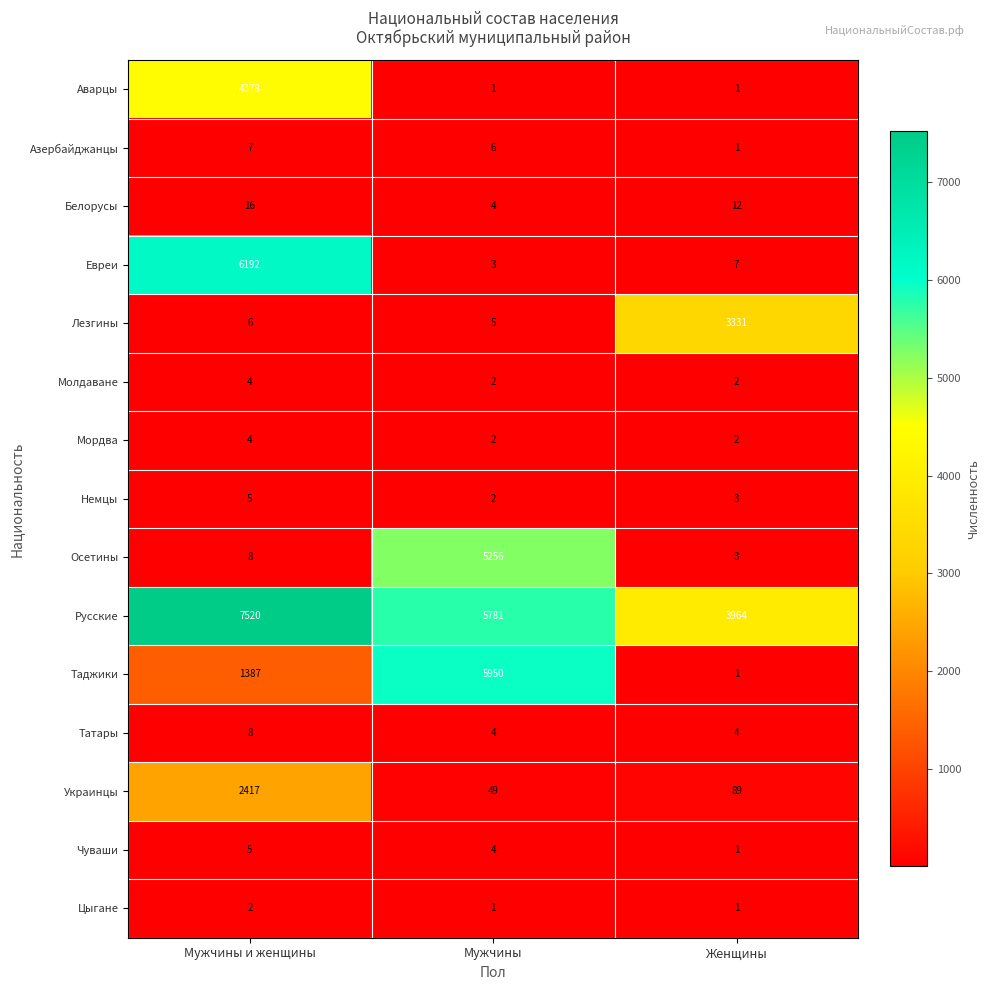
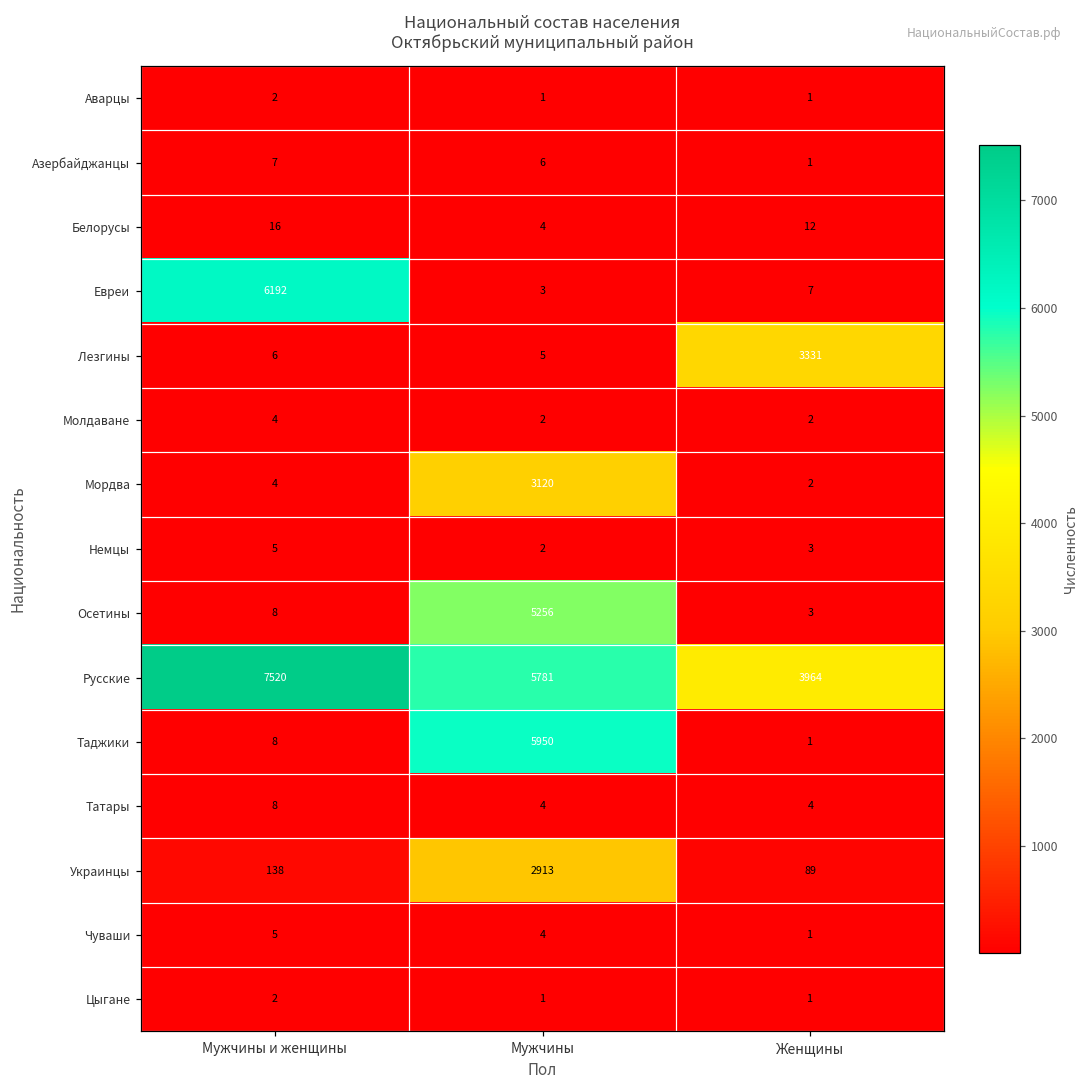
  {
    "Аварцы": {
-     "Мужчины и женщины": 4378,
+     "Мужчины и женщины": 2,
      "Мужчины": 1,
      "Женщины": 1
    },
    "Азербайджанцы": {
      "Мужчины и женщины": 7,
      "Мужчины": 6,
      "Женщины": 1
    },
    "Белорусы": {
      "Мужчины и женщины": 16,
      "Мужчины": 4,
      "Женщины": 12
    },
    "Евреи": {
      "Мужчины и женщины": 6192,
      "Мужчины": 3,
      "Женщины": 7
    },
    "Лезгины": {
      "Мужчины и женщины": 6,
      "Мужчины": 5,
      "Женщины": 3331
    },
    "Молдаване": {
      "Мужчины и женщины": 4,
      "Мужчины": 2,
      "Женщины": 2
    },
    "Мордва": {
      "Мужчины и женщины": 4,
-     "Мужчины": 2,
+     "Мужчины": 3120,
      "Женщины": 2
    },
    "Немцы": {
      "Мужчины и женщины": 5,
      "Мужчины": 2,
      "Женщины": 3
    },
    "Осетины": {
      "Мужчины и женщины": 8,
      "Мужчины": 5256,
      "Женщины": 3
    },
    "Русские": {
      "Мужчины и женщины": 7520,
      "Мужчины": 5781,
      "Женщины": 3964
    },
    "Таджики": {
-     "Мужчины и женщины": 1387,
+     "Мужчины и женщины": 8,
      "Мужчины": 5950,
      "Женщины": 1
    },
    "Татары": {
      "Мужчины и женщины": 8,
      "Мужчины": 4,
      "Женщины": 4
    },
    "Украинцы": {
-     "Мужчины и женщины": 2417,
-     "Мужчины": 49,
+     "Мужчины и женщины": 138,
+     "Мужчины": 2913,
      "Женщины": 89
    },
    "Чуваши": {
      "Мужчины и женщины": 5,
      "Мужчины": 4,
      "Женщины": 1
    },
    "Цыгане": {
      "Мужчины и женщины": 2,
      "Мужчины": 1,
      "Женщины": 1
    }
  }
